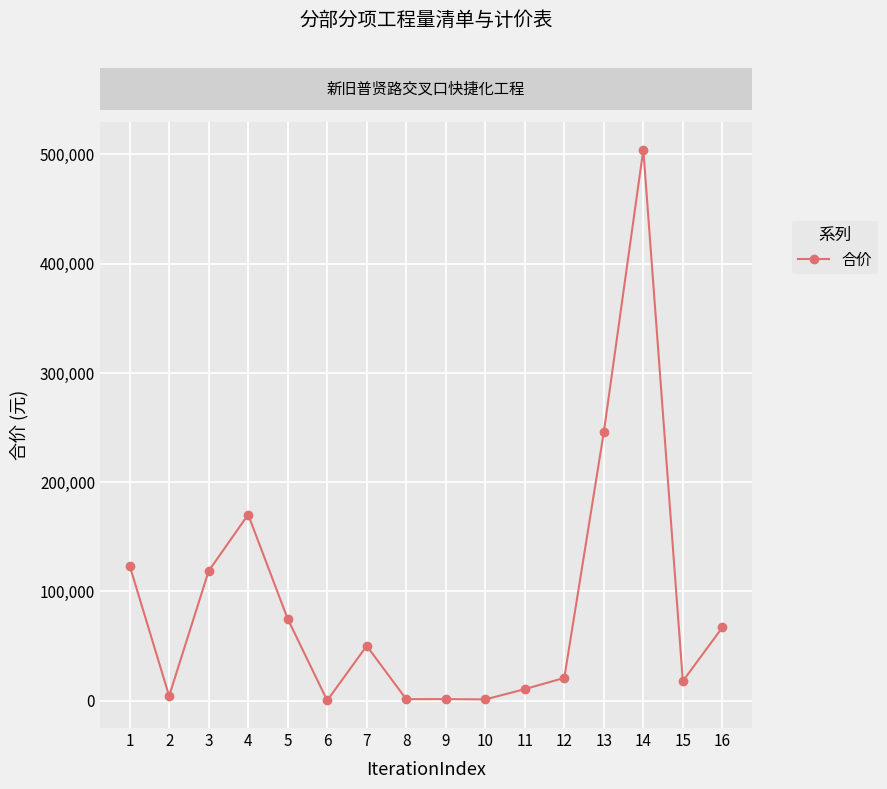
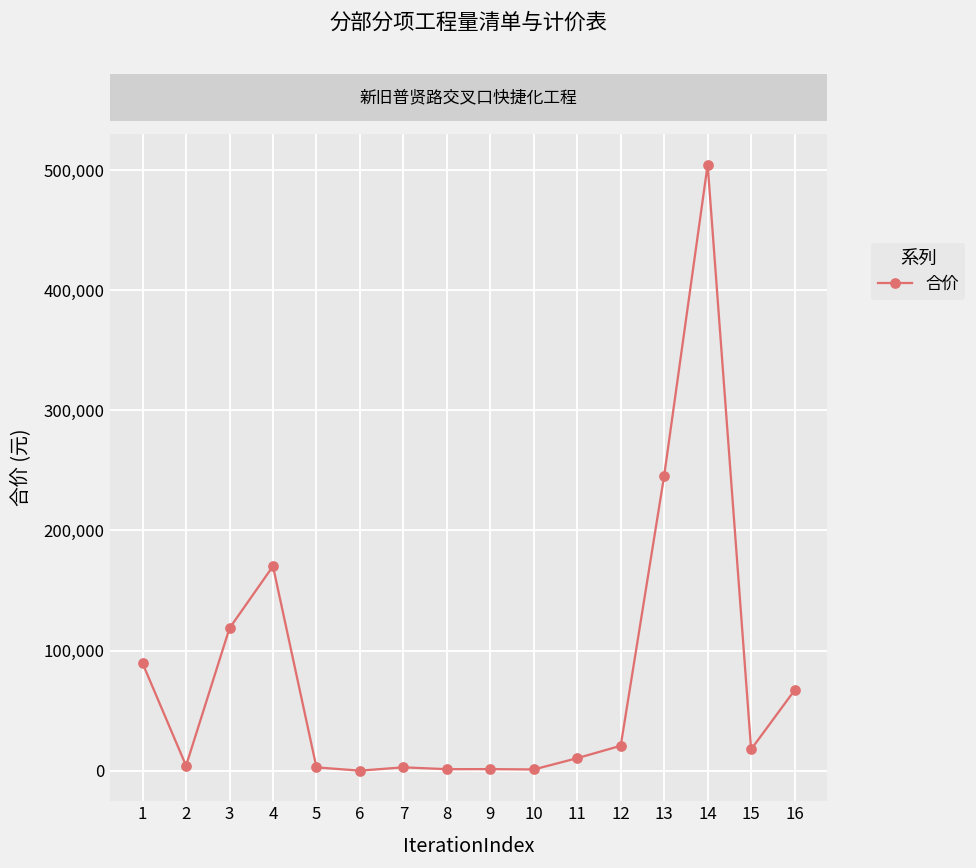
  {
-   "1": "124,000",
+   "1": "89,000",
    "2": "4,000",
    "3": "119,000",
    "4": "170,000",
-   "5": "75,000",
+   "5": "3,000",
    "6": "0",
-   "7": "50,000",
+   "7": "3,000",
    "8": "1,000",
    "9": "1,000",
    "10": "1,000",
    "11": "10,000",
    "12": "21,000",
    "13": "246,000",
    "14": "504,000",
    "15": "18,000",
    "16": "67,000"
  }
